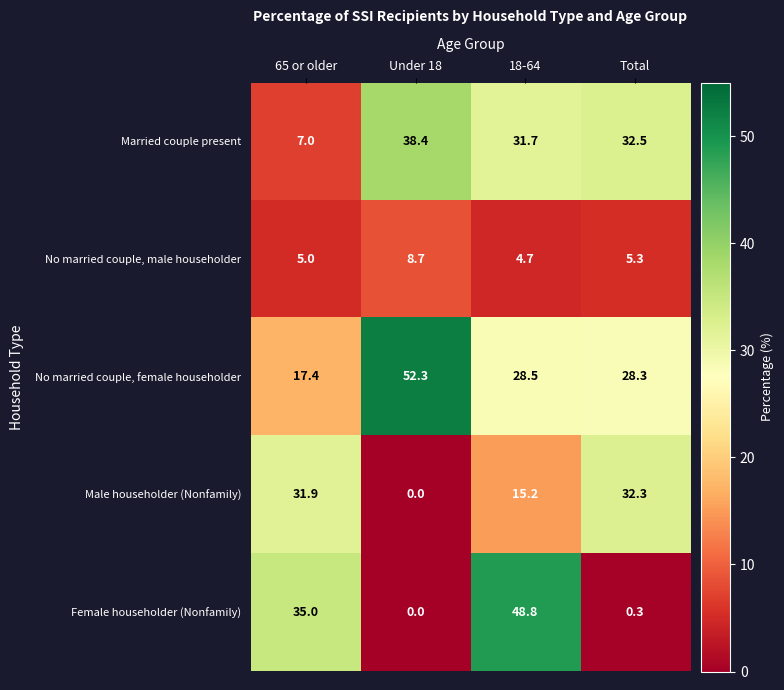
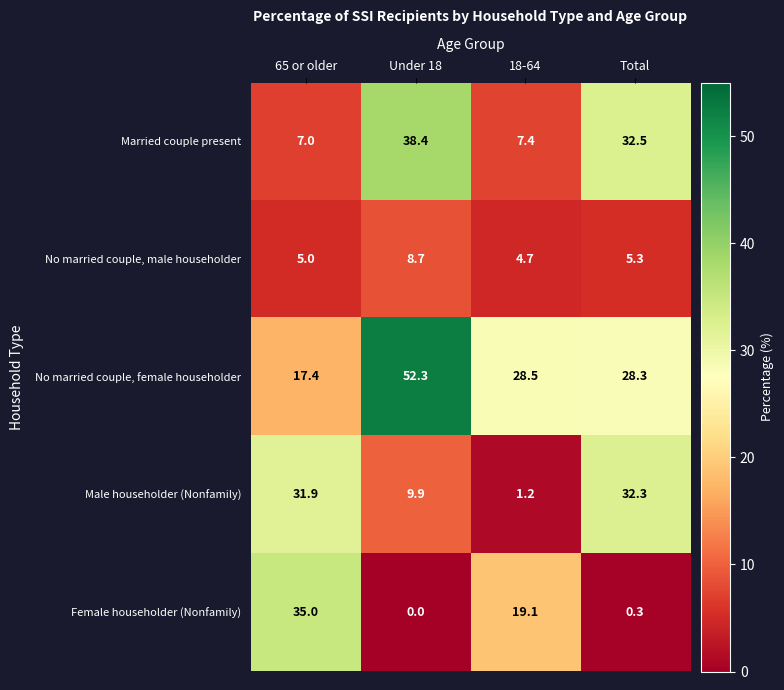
  {
    "Married couple present": {
      "65 or older": 7.0,
      "Under 18": 38.4,
-     "18-64": 31.7,
+     "18-64": 7.4,
      "Total": 32.5
    },
    "No married couple, male householder": {
      "65 or older": 5.0,
      "Under 18": 8.7,
      "18-64": 4.7,
      "Total": 5.3
    },
    "No married couple, female householder": {
      "65 or older": 17.4,
      "Under 18": 52.3,
      "18-64": 28.5,
      "Total": 28.3
    },
    "Male householder (Nonfamily)": {
      "65 or older": 31.9,
-     "Under 18": 0.0,
-     "18-64": 15.2,
+     "Under 18": 9.9,
+     "18-64": 1.2,
      "Total": 32.3
    },
    "Female householder (Nonfamily)": {
      "65 or older": 35.0,
      "Under 18": 0.0,
-     "18-64": 48.8,
+     "18-64": 19.1,
      "Total": 0.3
    }
  }
